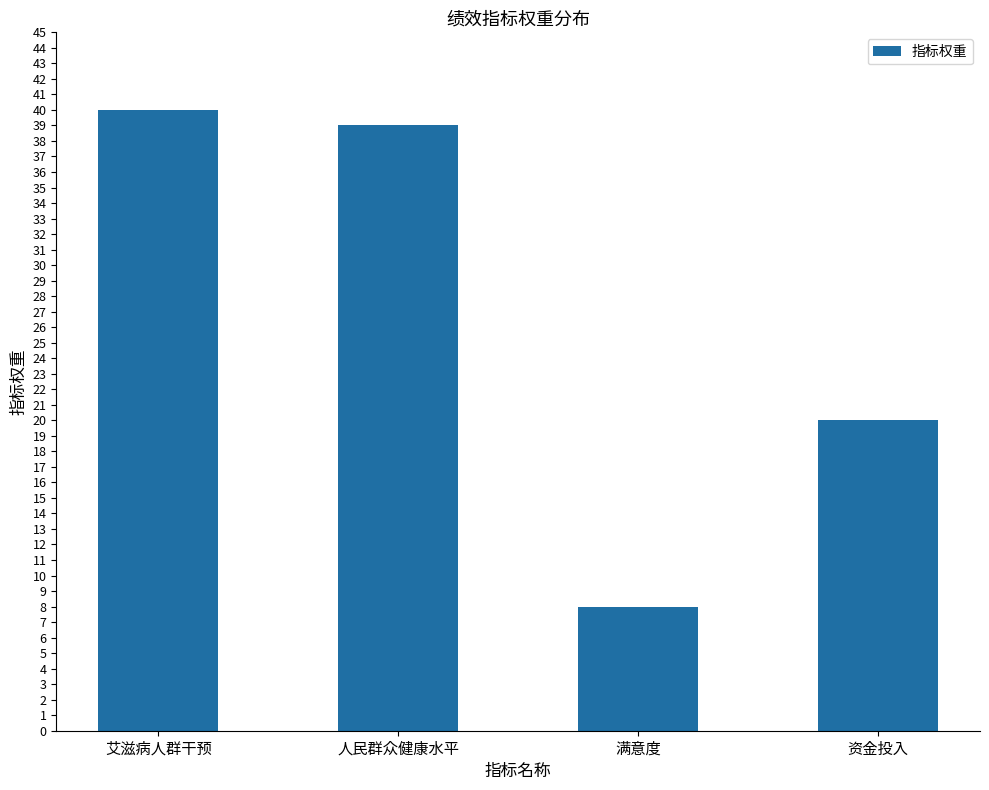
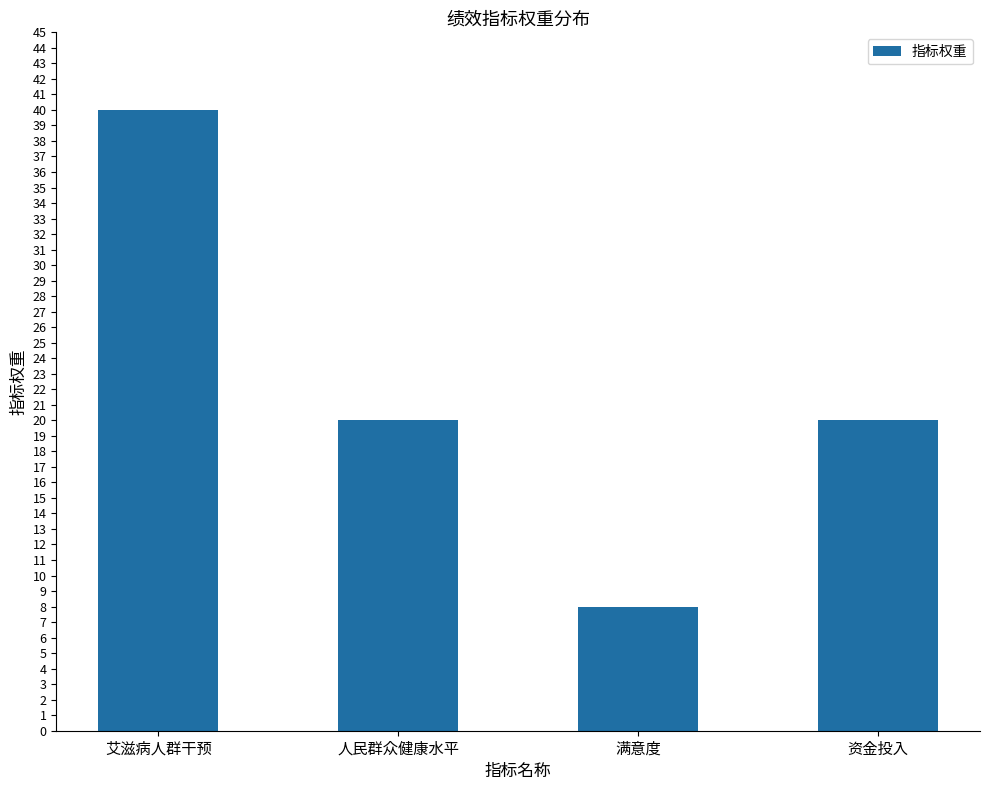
  {
    "艾滋病人群干预": 40,
-   "人民群众健康水平": 39,
+   "人民群众健康水平": 20,
    "满意度": 8,
    "资金投入": 20
  }
